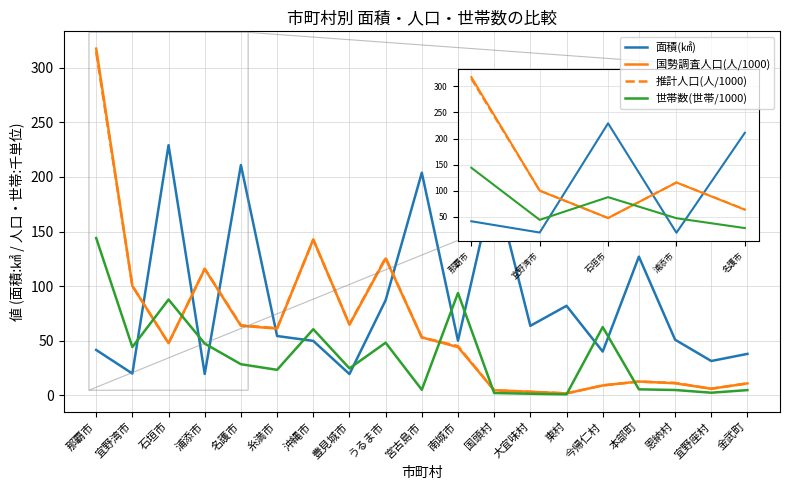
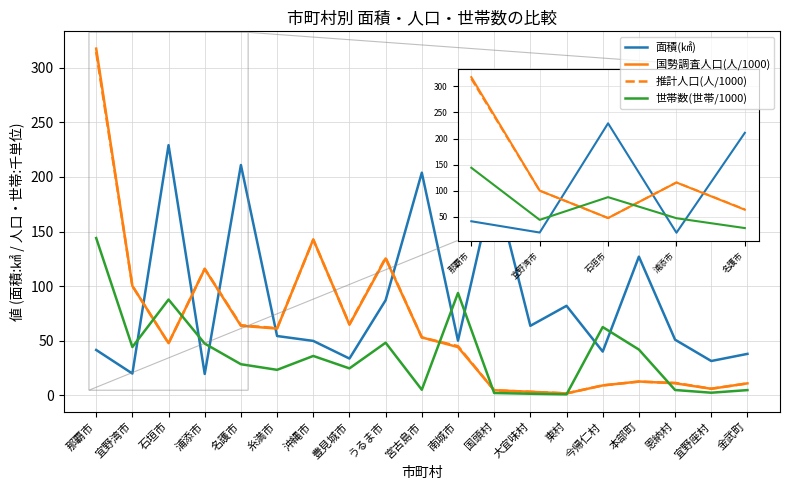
  {
    "面積(㎢)": {
      "那覇市": 41,
      "宜野湾市": 20,
      "石垣市": 229,
      "浦添市": 19,
      "名護市": 211,
      "糸満市": 54,
      "沖縄市": 50,
-     "豊見城市": 19,
+     "豊見城市": 34,
      "うるま市": 87,
      "宮古島市": 204,
      "南城市": 50,
      "国頭村": 195,
      "大宜味村": 64,
      "東村": 82,
      "今帰仁村": 40,
      "本部町": 127,
      "恩納村": 51,
      "宜野座村": 31,
      "金武町": 38
    },
    "世帯数(世帯/1000)": {
      "那覇市": 144,
      "宜野湾市": 44,
      "石垣市": 88,
      "浦添市": 47,
      "名護市": 28,
      "糸満市": 23,
-     "沖縄市": 60,
+     "沖縄市": 36,
      "豊見城市": 25,
      "うるま市": 48,
      "宮古島市": 5,
      "南城市": 94,
      "国頭村": 2,
      "今帰仁村": 62,
-     "本部町": 5,
+     "本部町": 42,
      "恩納村": 5,
      "宜野座村": 2,
      "金武町": 5
    }
  }
